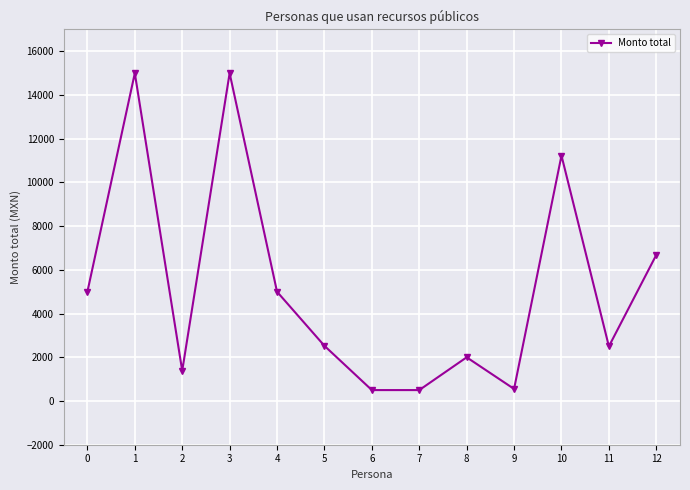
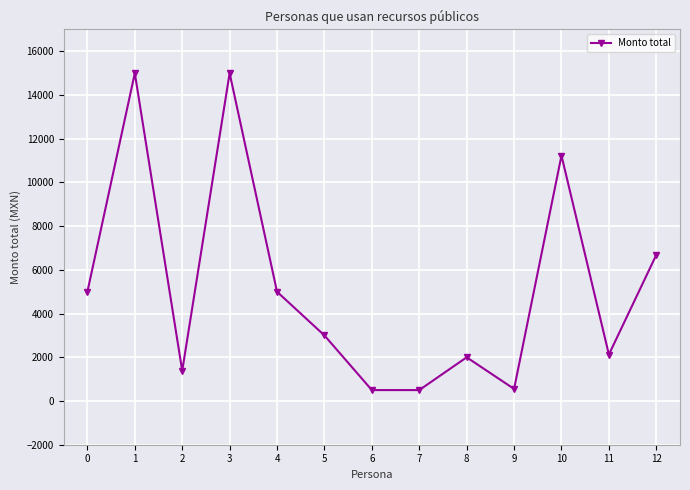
  {
    "0": 5000,
    "1": 15000,
    "2": 1400,
    "3": 15000,
    "4": 5000,
-   "5": 2500,
+   "5": 3000,
    "6": 500,
    "7": 500,
    "8": 2000,
    "9": 600,
    "10": 11200,
-   "11": 2500,
+   "11": 2100,
    "12": 6700
  }
